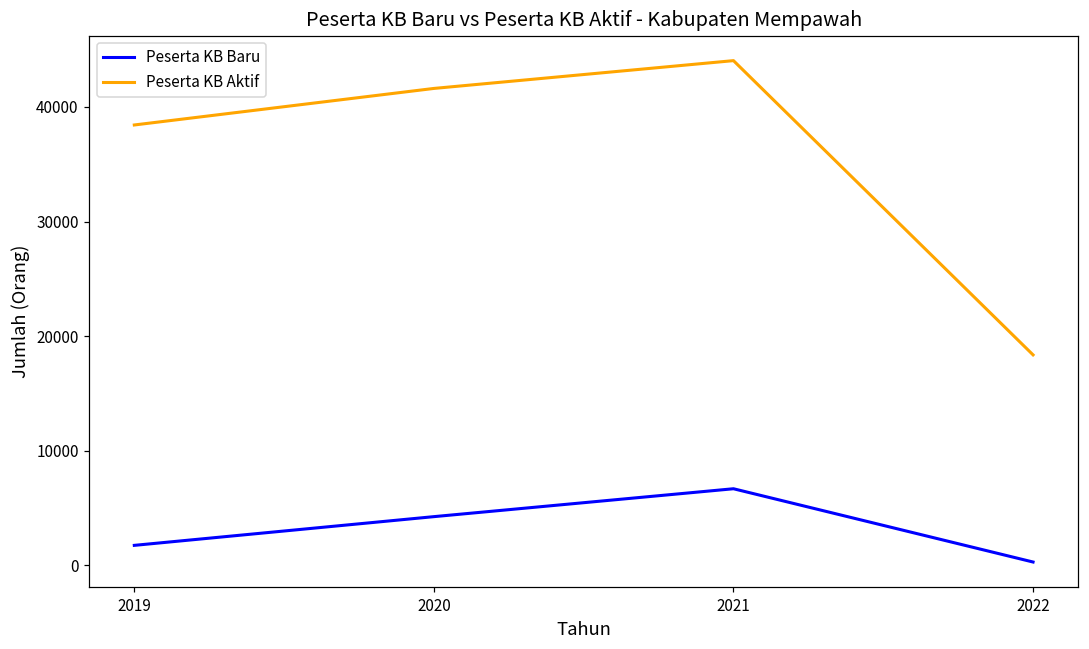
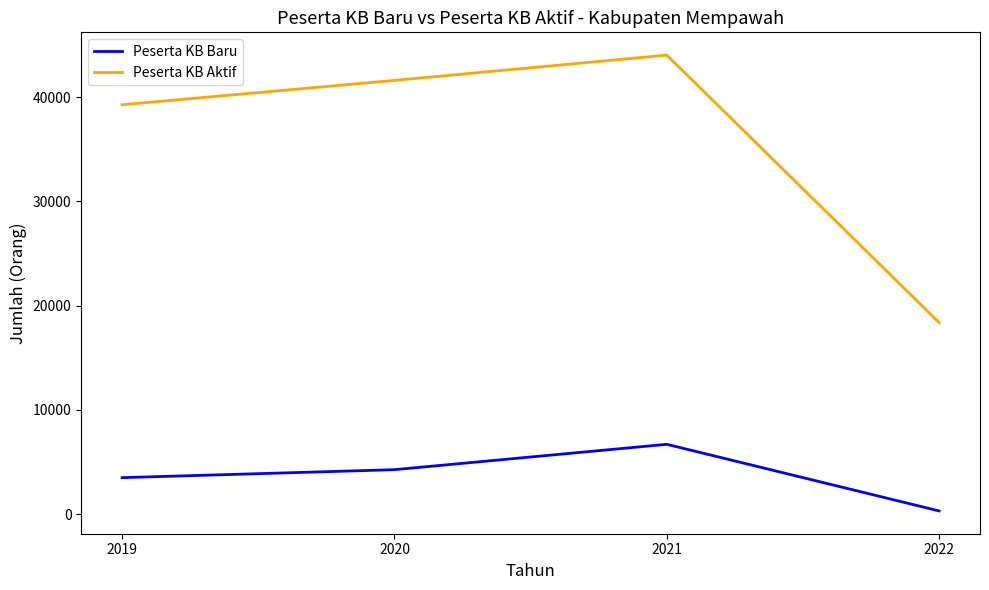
  {
    "Peserta KB Baru": {
-     "2019": 1800,
+     "2019": 3500,
      "2020": 4300,
      "2021": 6700,
      "2022": 300
    },
    "Peserta KB Aktif": {
-     "2019": 38400,
+     "2019": 39300,
      "2020": 41600,
      "2021": 44000,
      "2022": 18400
    }
  }
